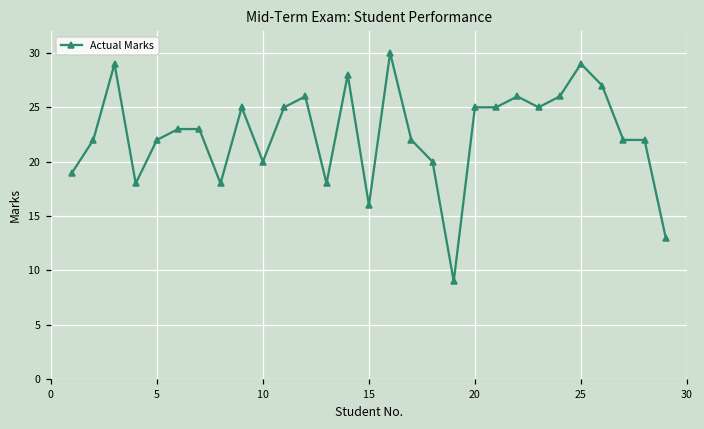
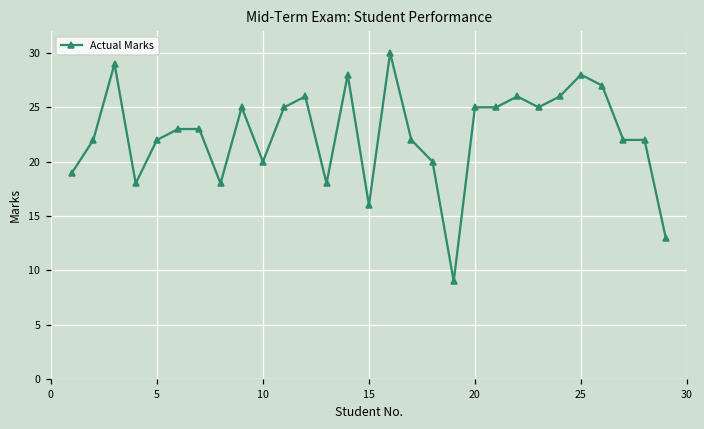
  {
    "5": 22,
    "10": 20,
    "15": 16,
    "20": 25,
-   "25": 29
+   "25": 28
  }
